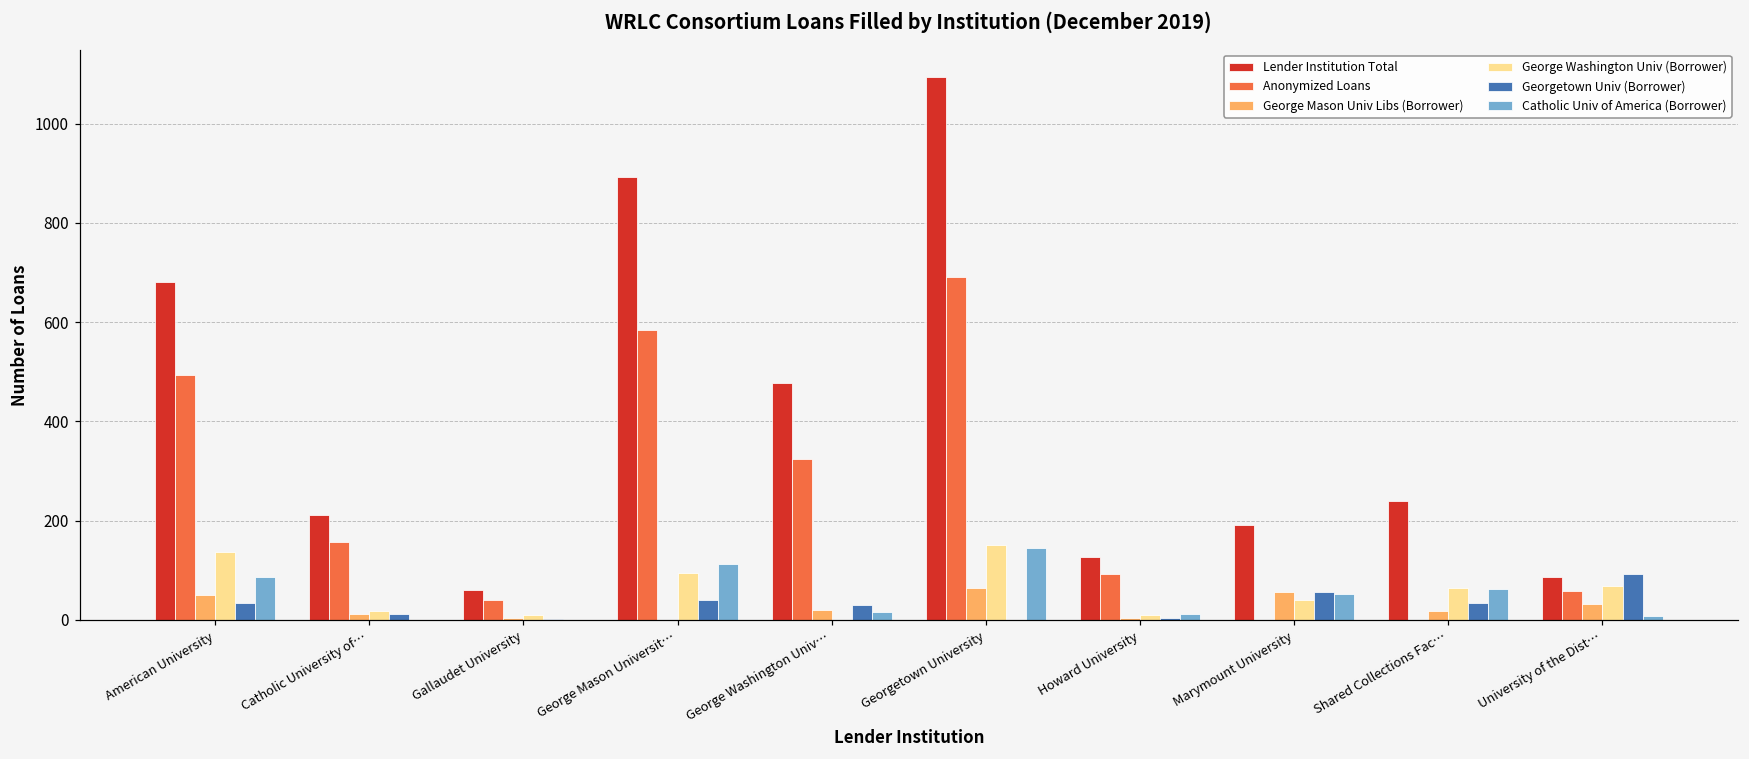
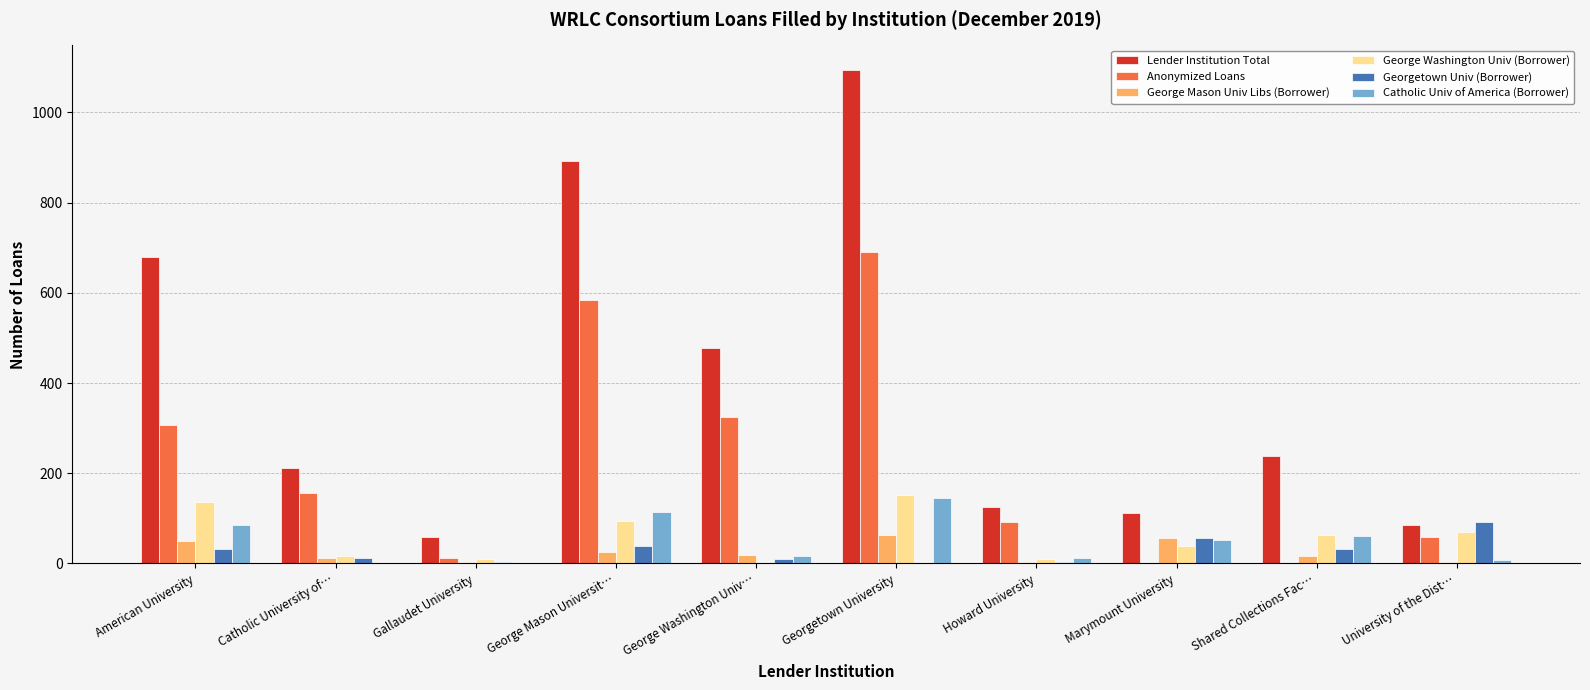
  {
    "Lender Institution Total": {
      "American University": 680,
      "Catholic University of…": 210,
      "Gallaudet University": 60,
      "George Mason Universit…": 890,
      "George Washington Univ…": 480,
      "Georgetown University": 1090,
      "Howard University": 130,
-     "Marymount University": 190,
+     "Marymount University": 110,
      "Shared Collections Fac…": 240,
      "University of the Dist…": 90
    },
    "Anonymized Loans": {
-     "American University": 490,
+     "American University": 310,
      "Catholic University of…": 160,
-     "Gallaudet University": 40,
+     "Gallaudet University": 10,
      "George Mason Universit…": 580,
      "George Washington Univ…": 330,
      "Georgetown University": 690,
      "Howard University": 90,
      "Marymount University": 0,
      "Shared Collections Fac…": 0,
      "University of the Dist…": 60
    },
    "George Mason Univ Libs (Borrower)": {
      "American University": 50,
      "Catholic University of…": 10,
-     "George Mason Universit…": 0,
+     "George Mason Universit…": 30,
      "George Washington Univ…": 20,
      "Georgetown University": 60,
      "Marymount University": 60,
      "Shared Collections Fac…": 20,
-     "University of the Dist…": 30
+     "University of the Dist…": 0
    },
    "George Washington Univ (Borrower)": {
      "American University": 140,
      "Catholic University of…": 20,
      "Gallaudet University": 10,
      "George Mason Universit…": 100,
      "George Washington Univ…": 0,
      "Georgetown University": 150,
      "Howard University": 10,
      "Marymount University": 40,
      "Shared Collections Fac…": 60,
      "University of the Dist…": 70
    },
    "Georgetown Univ (Borrower)": {
      "American University": 30,
      "Catholic University of…": 10,
      "George Mason Universit…": 40,
-     "George Washington Univ…": 30,
+     "George Washington Univ…": 10,
      "Georgetown University": 0,
      "Marymount University": 60,
      "Shared Collections Fac…": 30,
      "University of the Dist…": 90
    },
    "Catholic Univ of America (Borrower)": {
      "American University": 90,
      "Catholic University of…": 0,
      "Gallaudet University": 0,
      "George Mason Universit…": 110,
      "George Washington Univ…": 20,
      "Georgetown University": 140,
      "Howard University": 10,
      "Marymount University": 50,
      "Shared Collections Fac…": 60,
      "University of the Dist…": 10
    }
  }
